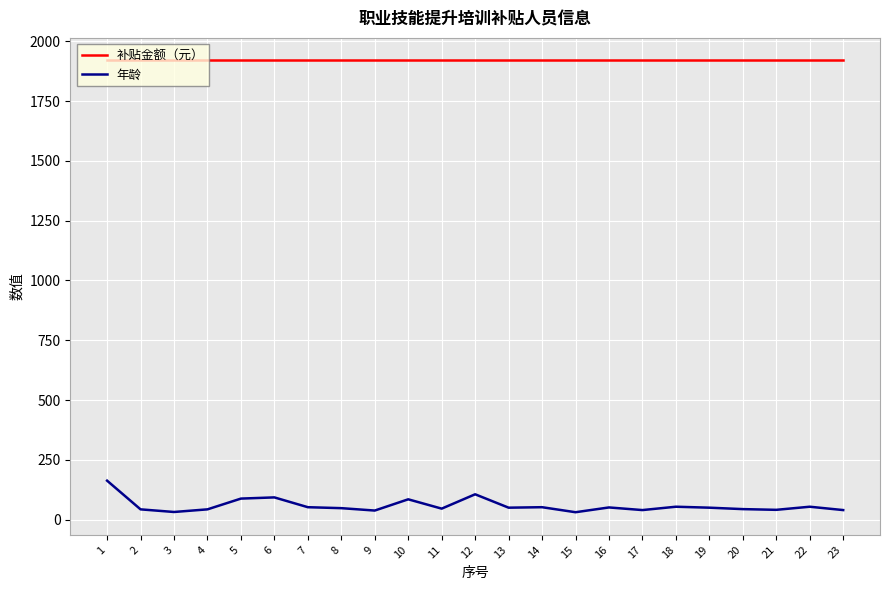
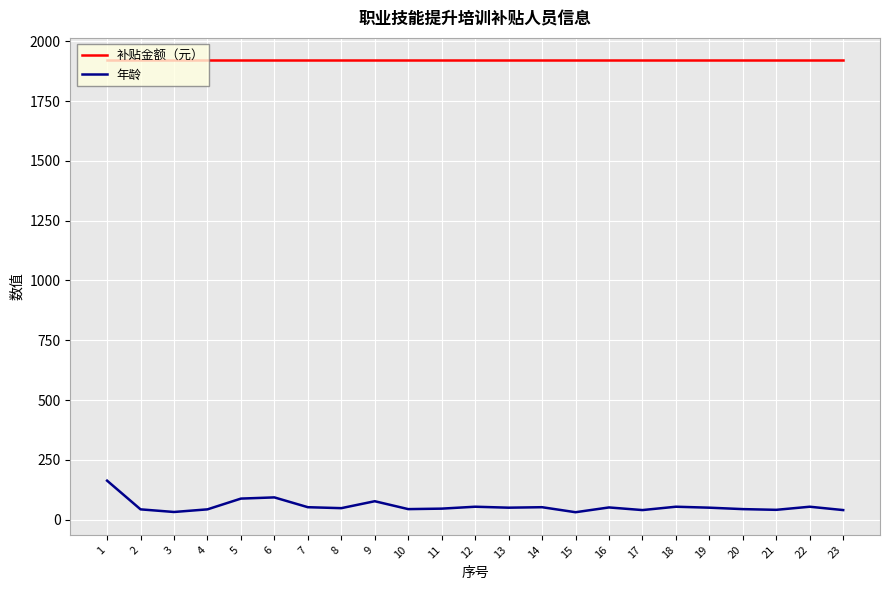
  {
    "补贴金额（元）": {
      "5": 1920,
      "6": 1920,
      "7": 1920,
      "8": 1920,
      "9": 1920,
      "10": 1920,
      "11": 1920,
      "12": 1920,
      "13": 1920,
      "14": 1920,
      "15": 1920,
      "16": 1920,
      "17": 1920,
      "18": 1920,
      "19": 1920,
      "20": 1920,
      "21": 1920,
      "22": 1920,
      "23": 1920
    },
    "年龄": {
      "1": 160,
      "2": 40,
      "3": 30,
      "4": 40,
      "5": 90,
      "6": 90,
      "7": 50,
      "8": 50,
-     "9": 40,
-     "10": 90,
+     "9": 80,
+     "10": 40,
      "11": 50,
-     "12": 110,
+     "12": 50,
      "13": 50,
      "14": 50,
      "15": 30,
      "16": 50,
      "17": 40,
      "18": 50,
      "19": 50,
      "20": 40,
      "21": 40,
      "22": 50,
      "23": 40
    }
  }
